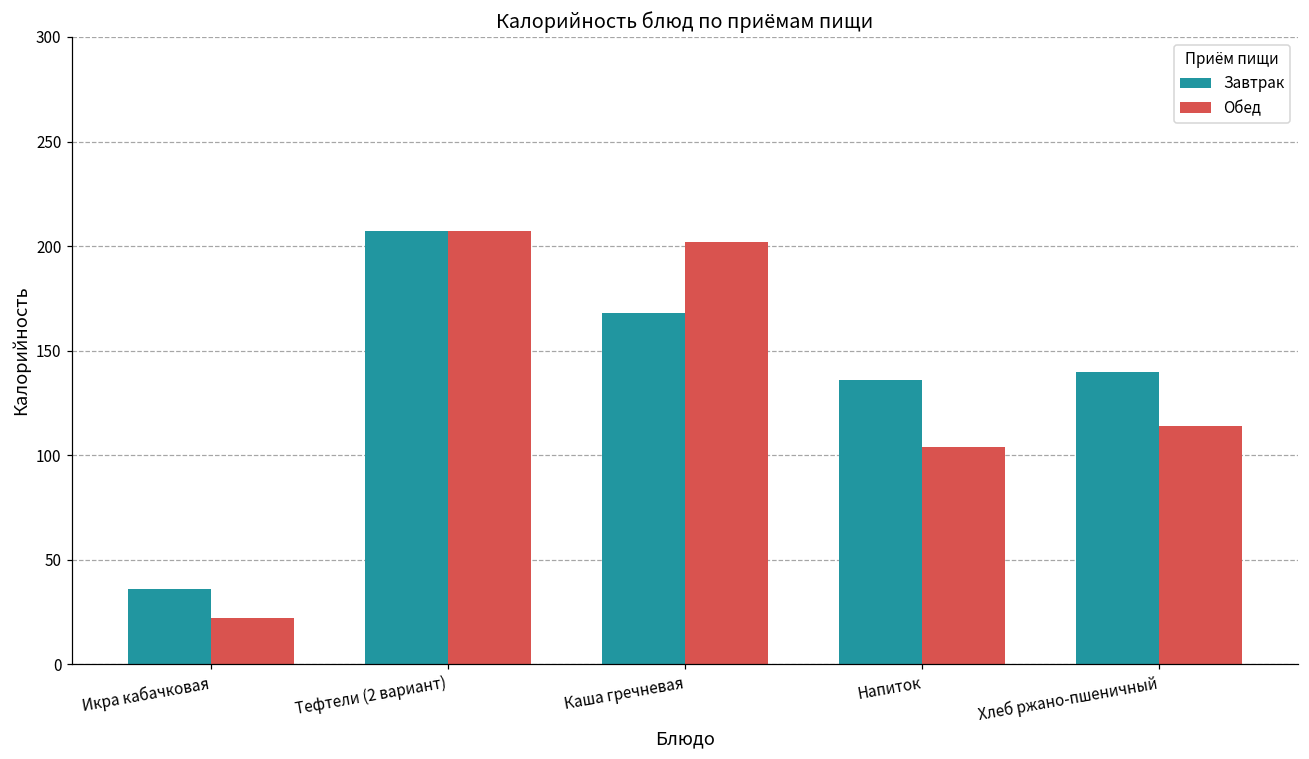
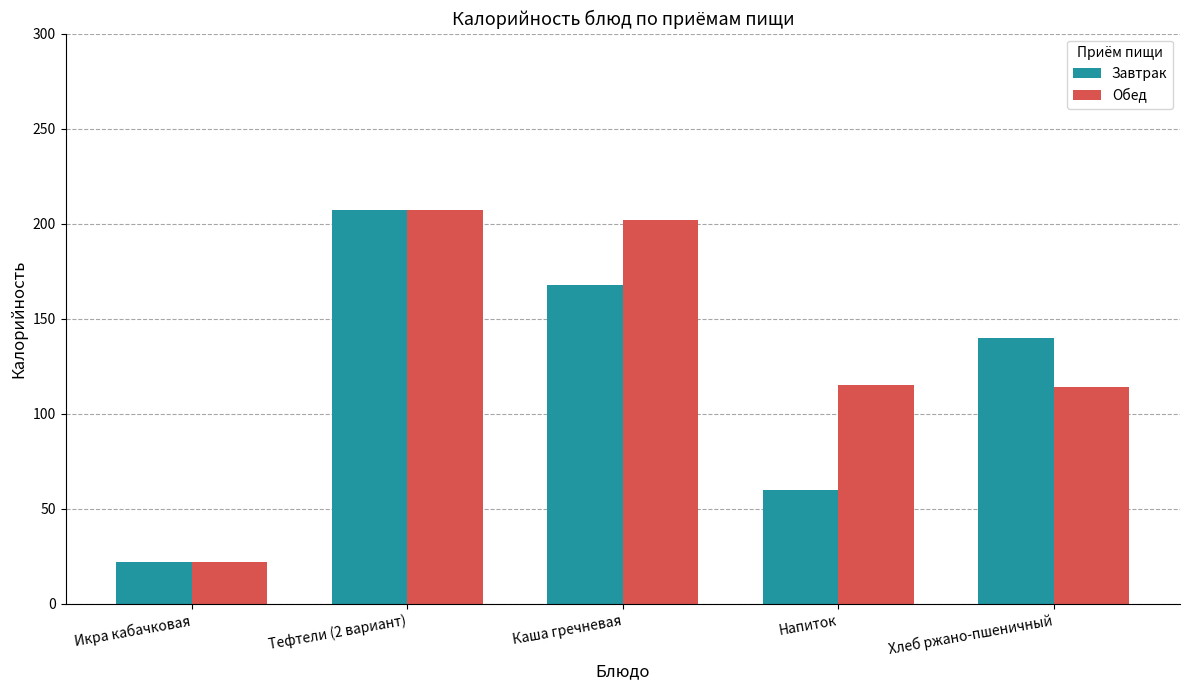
  {
    "Завтрак": {
-     "Икра кабачковая": 36,
+     "Икра кабачковая": 22,
      "Тефтели (2 вариант)": 207,
      "Каша гречневая": 168,
-     "Напиток": 136,
+     "Напиток": 60,
      "Хлеб ржано-пшеничный": 140
    },
    "Обед": {
      "Икра кабачковая": 22,
      "Тефтели (2 вариант)": 207,
      "Каша гречневая": 202,
-     "Напиток": 104,
+     "Напиток": 115,
      "Хлеб ржано-пшеничный": 114
    }
  }
